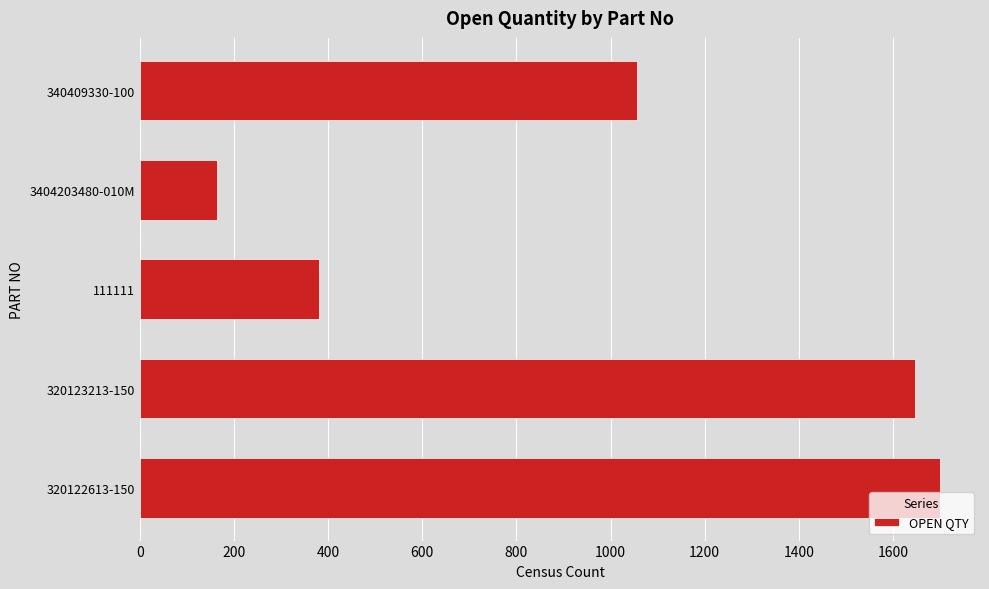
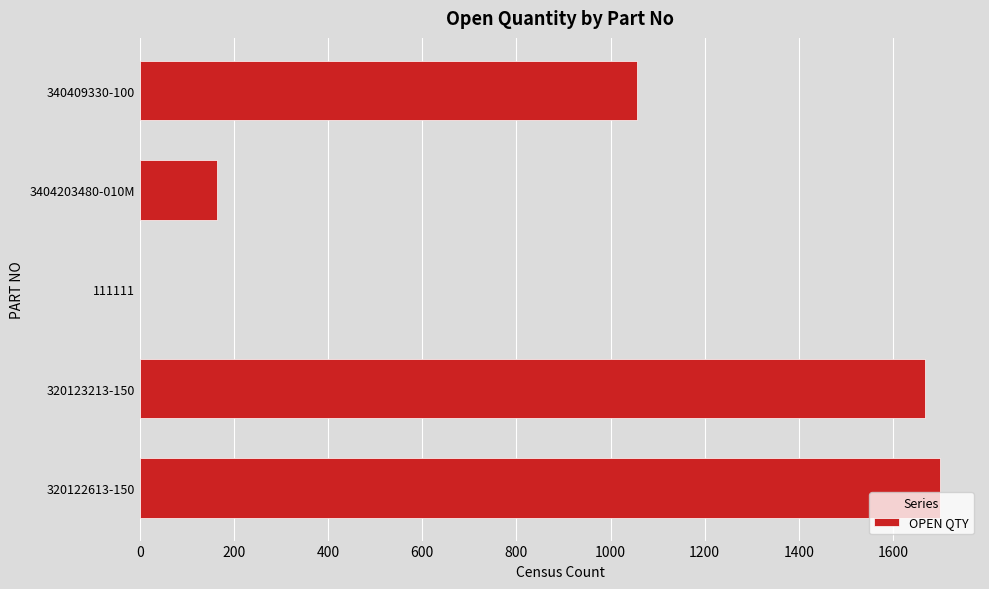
  {
    "340409330-100": 1060,
    "3404203480-010M": 160,
-   "111111": 380,
-   "320123213-150": 1650,
+   "111111": 0,
+   "320123213-150": 1670,
    "320122613-150": 1700
  }
